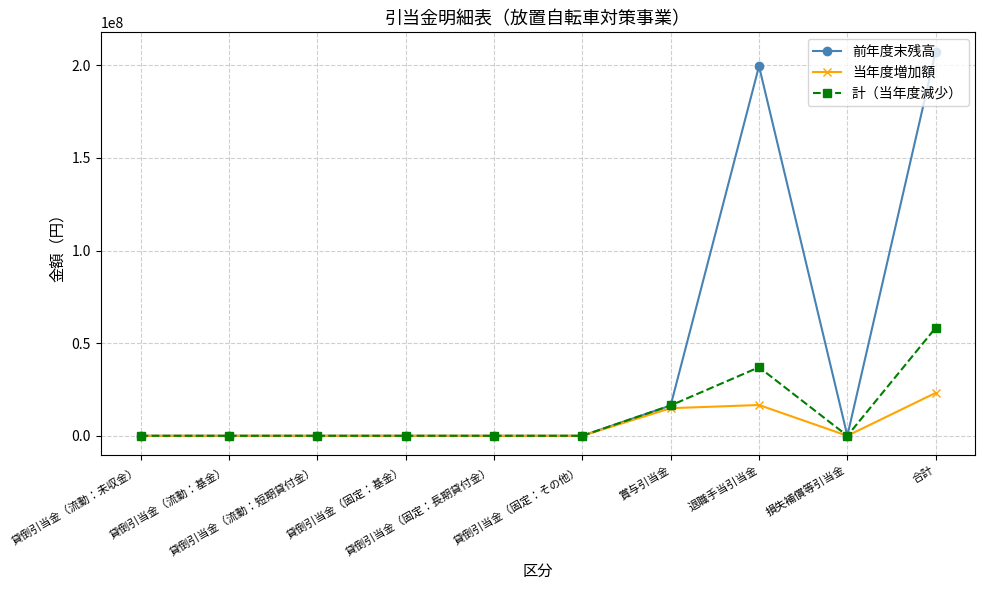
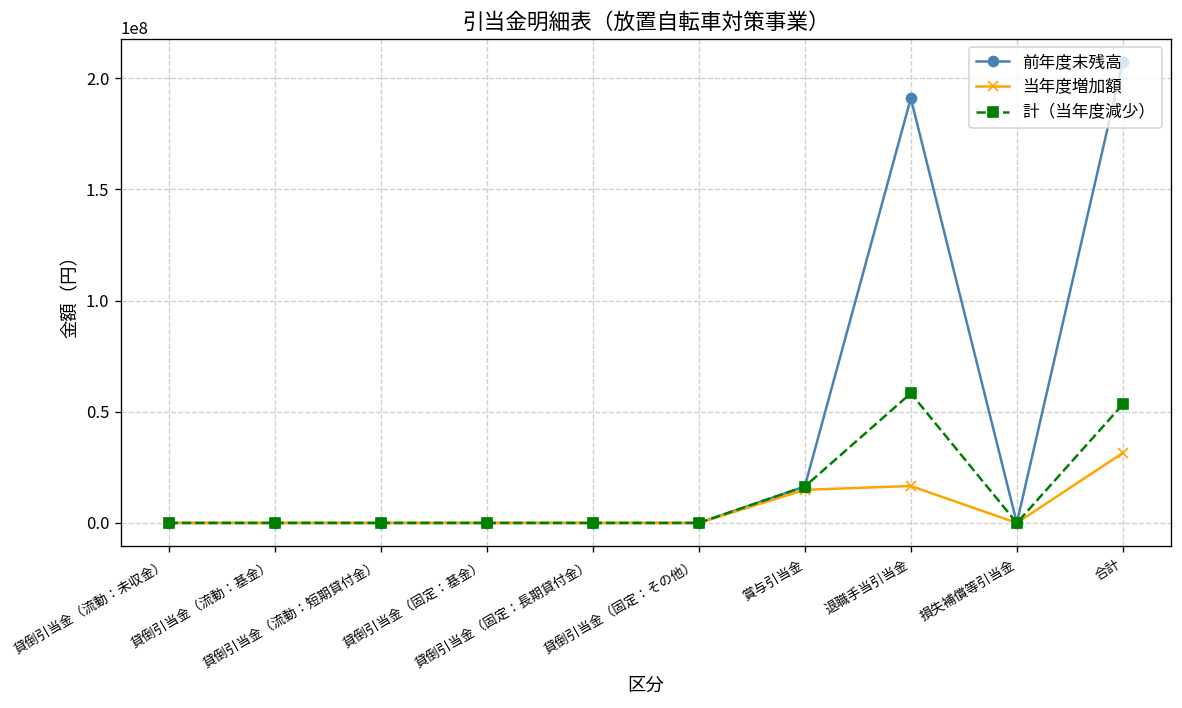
  {
    "前年度末残高": {
-     "退職手当引当金": 200000000
+     "退職手当引当金": 191000000
    },
    "当年度増加額": {
      "賞与引当金": 15000000,
      "退職手当引当金": 17000000,
-     "合計": 23000000
+     "合計": 32000000
    },
    "計（当年度減少）": {
-     "退職手当引当金": 37000000,
-     "合計": 58000000
+     "退職手当引当金": 58000000,
+     "合計": 53000000
    }
  }
